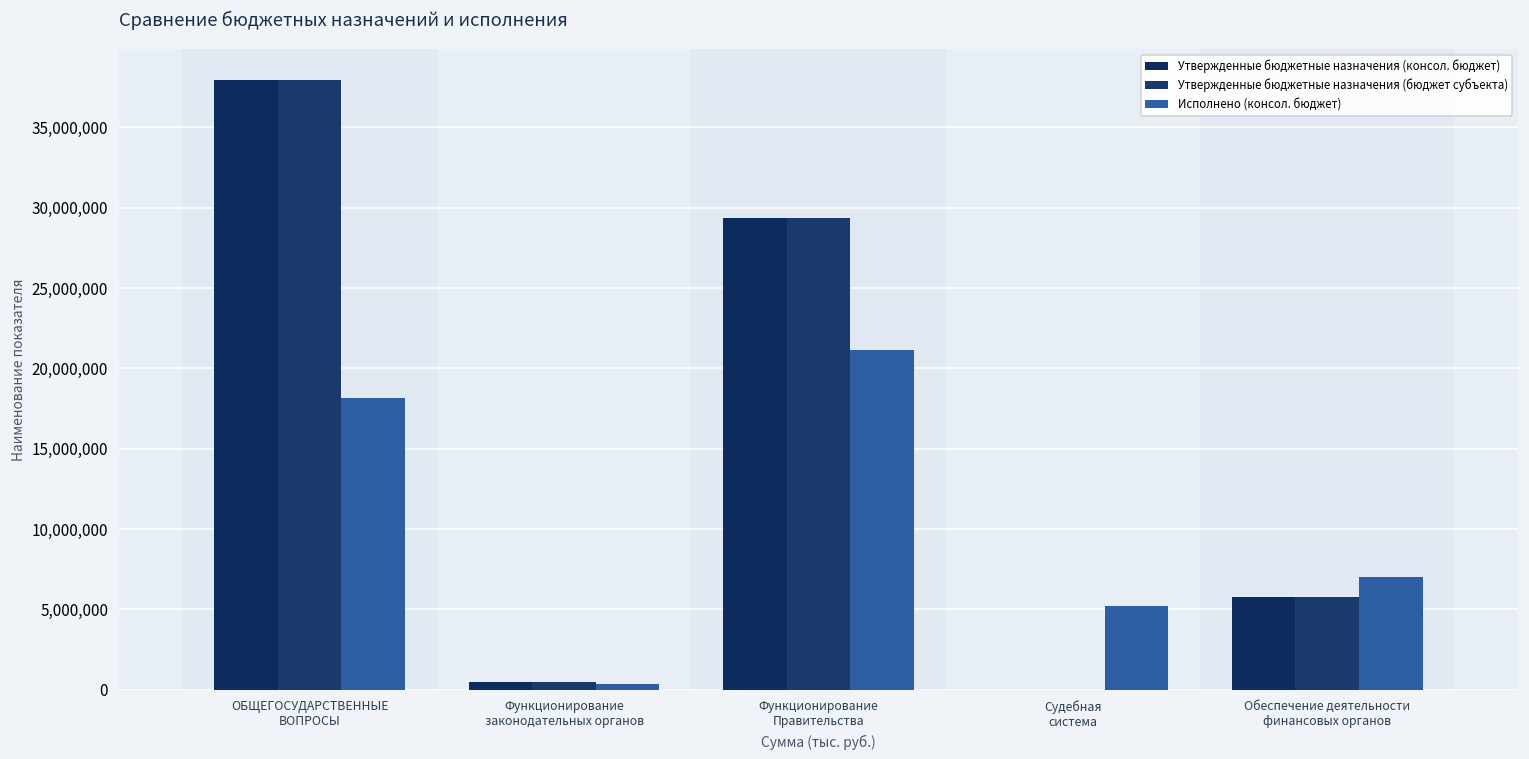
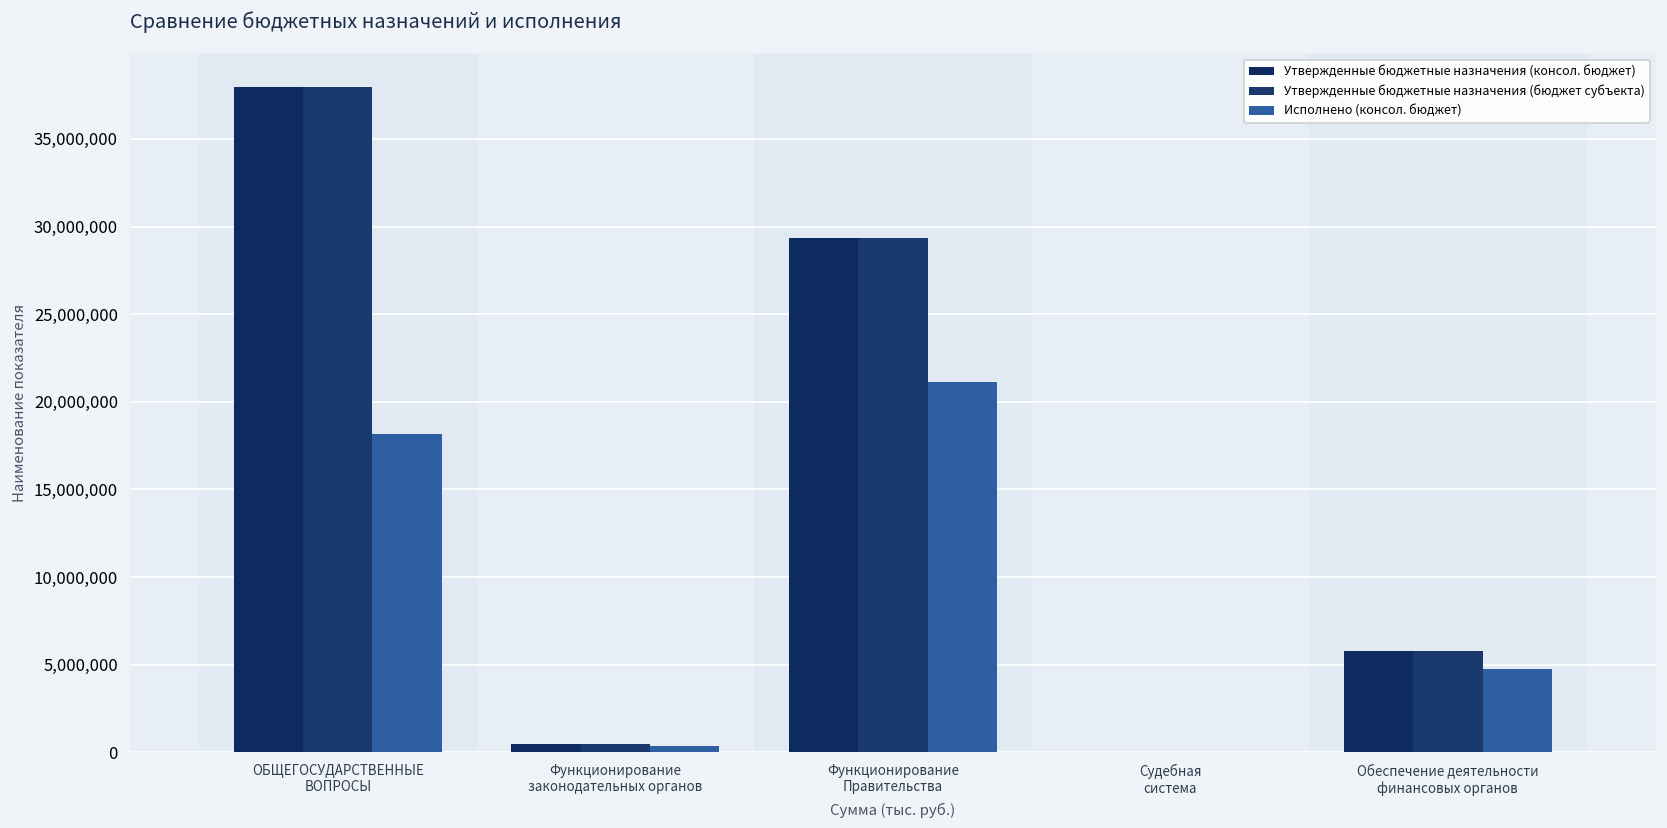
  {
    "Исполнено (консол. бюджет)": {
      "ОБЩЕГОСУДАРСТВЕННЫЕ ВОПРОСЫ": "18,100,000",
      "Функционирование законодательных органов": "300,000",
      "Функционирование Правительства": "21,200,000",
-     "Судебная система": "5,200,000",
-     "Обеспечение деятельности финансовых органов": "7,000,000"
+     "Судебная система": "0",
+     "Обеспечение деятельности финансовых органов": "4,800,000"
    }
  }
